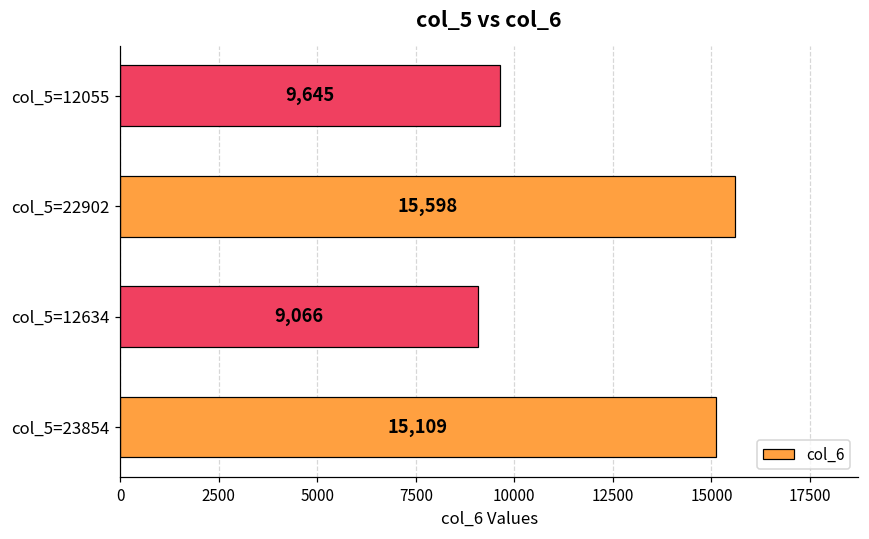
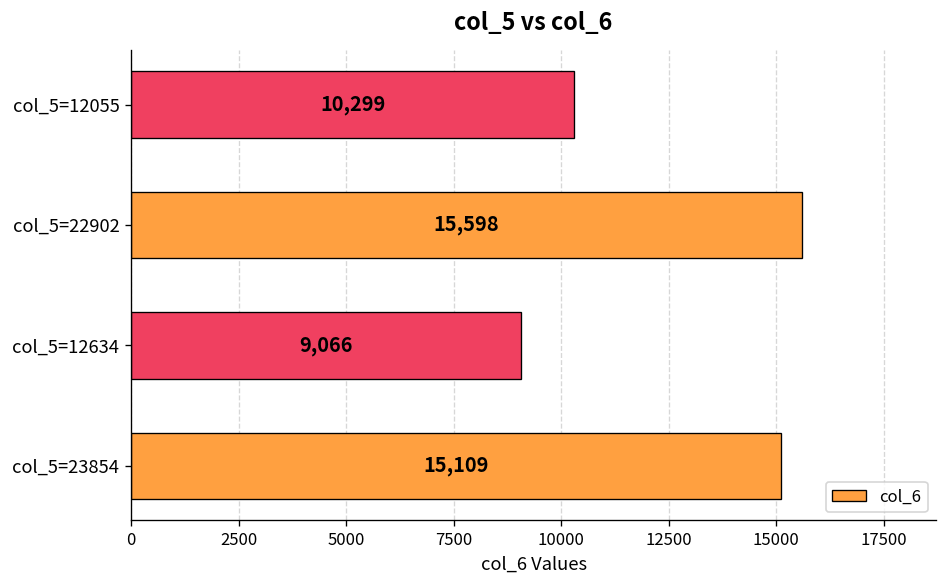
  {
-   "col_5=12055": "9,645",
+   "col_5=12055": "10,299",
    "col_5=22902": "15,598",
    "col_5=12634": "9,066",
    "col_5=23854": "15,109"
  }
